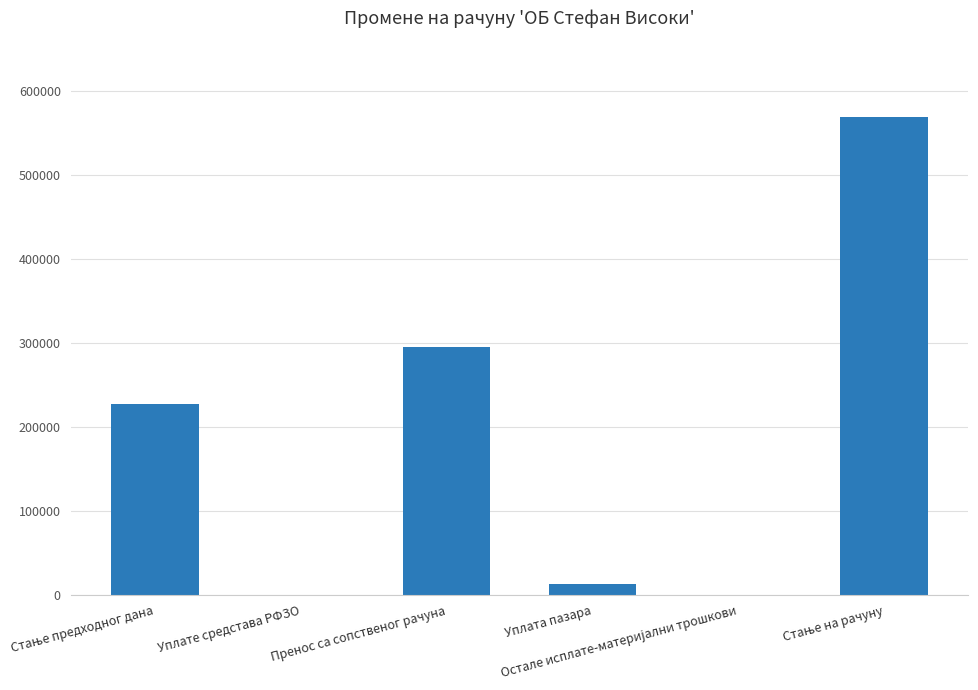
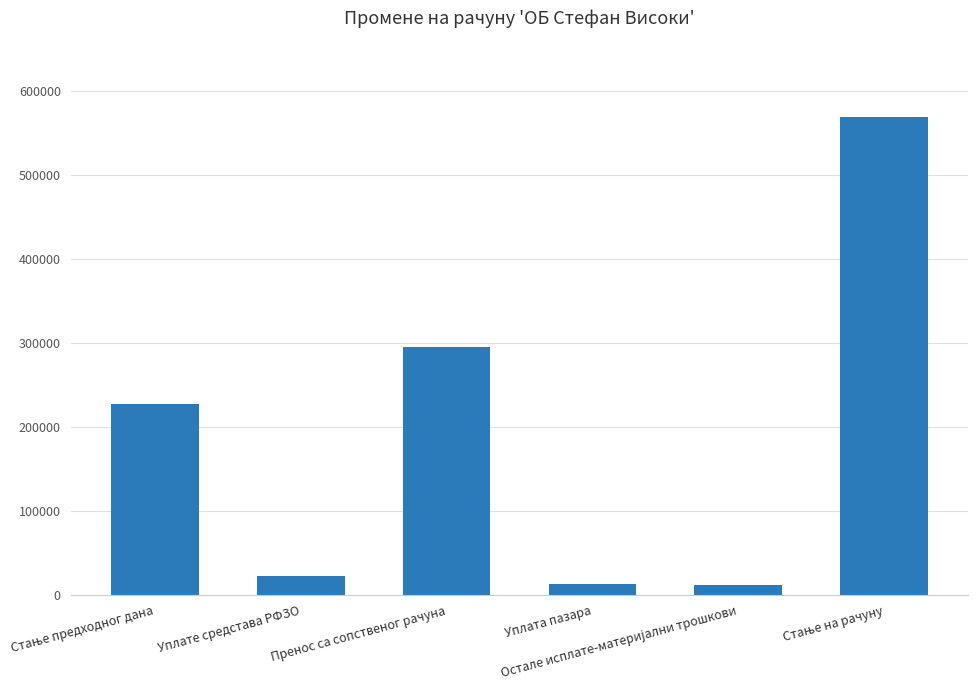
  {
    "Стање предходног дана": 230000,
-   "Уплате средстава РФЗО": 0,
+   "Уплате средстава РФЗО": 20000,
    "Пренос са сопственог рачуна": 290000,
    "Уплата пазара": 10000,
-   "Остале исплате-материјални трошкови": 0,
+   "Остале исплате-материјални трошкови": 10000,
    "Стање на рачуну": 570000
  }
